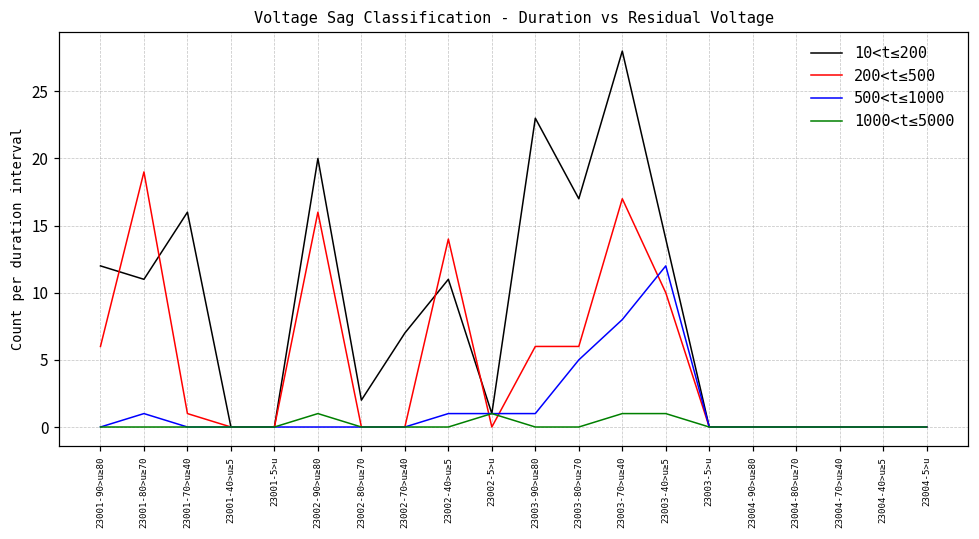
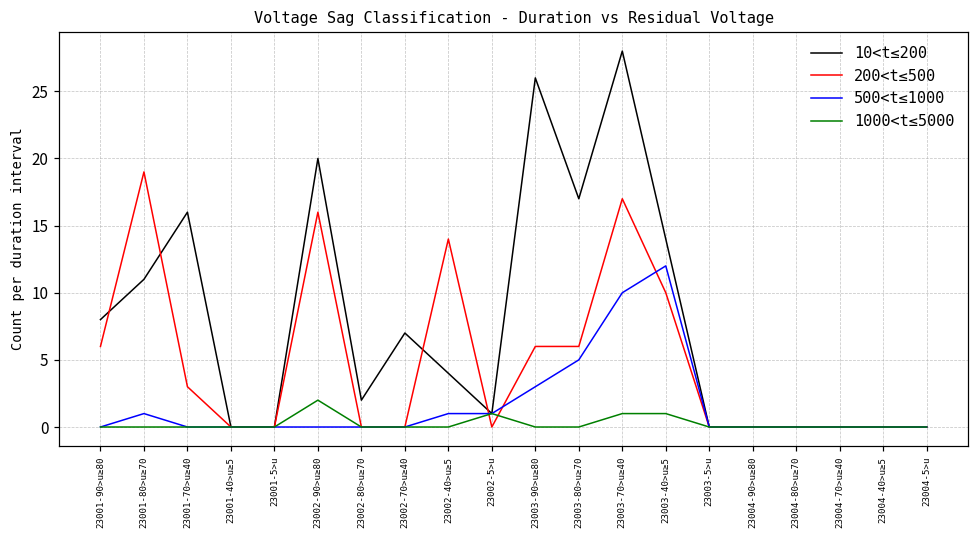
  {
    "10<t≤200": {
-     "23001-90>u≥80": 12,
+     "23001-90>u≥80": 8,
      "23001-80>u≥70": 11,
      "23001-70>u≥40": 16,
      "23002-90>u≥80": 20,
      "23002-80>u≥70": 2,
      "23002-70>u≥40": 7,
-     "23002-40>u≥5": 11,
-     "23003-90>u≥80": 23,
+     "23002-40>u≥5": 4,
+     "23003-90>u≥80": 26,
      "23003-80>u≥70": 17,
      "23003-70>u≥40": 28,
      "23003-40>u≥5": 14
    },
    "200<t≤500": {
      "23001-90>u≥80": 6,
      "23001-80>u≥70": 19,
-     "23001-70>u≥40": 1,
+     "23001-70>u≥40": 3,
      "23002-90>u≥80": 16,
      "23002-40>u≥5": 14,
      "23002-5>u": 0,
      "23003-90>u≥80": 6,
      "23003-80>u≥70": 6,
      "23003-70>u≥40": 17,
      "23003-40>u≥5": 10
    },
    "500<t≤1000": {
      "23001-80>u≥70": 1,
      "23002-90>u≥80": 0,
      "23002-40>u≥5": 1,
-     "23003-90>u≥80": 1,
+     "23003-90>u≥80": 3,
      "23003-80>u≥70": 5,
-     "23003-70>u≥40": 8,
+     "23003-70>u≥40": 10,
      "23003-40>u≥5": 12
    },
    "1000<t≤5000": {
      "23001-80>u≥70": 0,
-     "23002-90>u≥80": 1,
+     "23002-90>u≥80": 2,
      "23002-40>u≥5": 0,
      "23003-90>u≥80": 0,
      "23003-80>u≥70": 0,
      "23003-70>u≥40": 1,
      "23003-40>u≥5": 1
    }
  }
